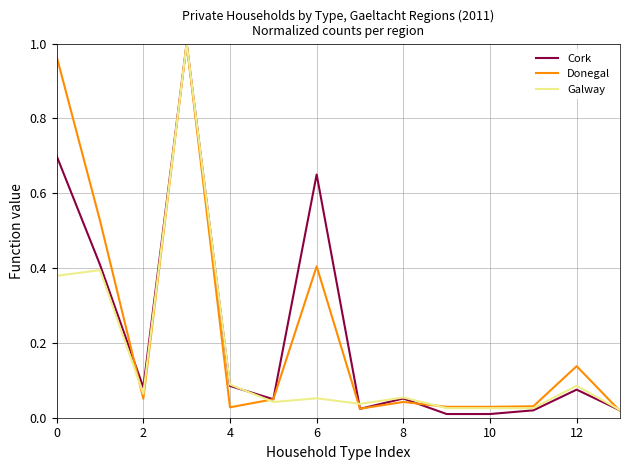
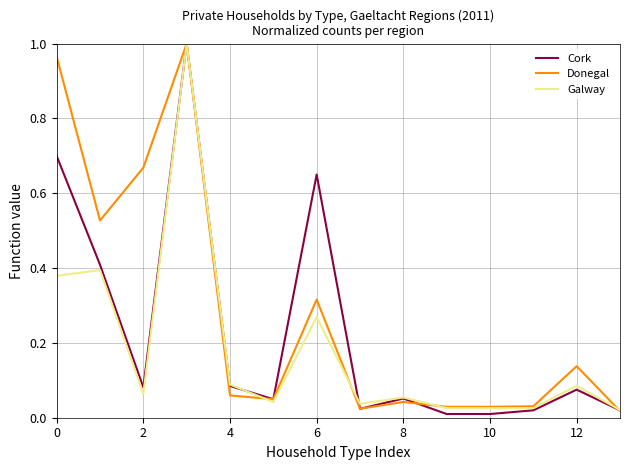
  {
    "Cork": {
      "0": 0.70,
      "2": 0.08,
      "6": 0.65,
      "10": 0.01,
      "12": 0.08
    },
    "Donegal": {
      "0": 0.97,
-     "2": 0.05,
-     "4": 0.03,
-     "6": 0.40,
+     "2": 0.67,
+     "4": 0.06,
+     "6": 0.32,
      "8": 0.04,
      "12": 0.14
    },
    "Galway": {
      "0": 0.38,
      "2": 0.06,
-     "6": 0.05,
+     "6": 0.27,
      "12": 0.09
    }
  }
